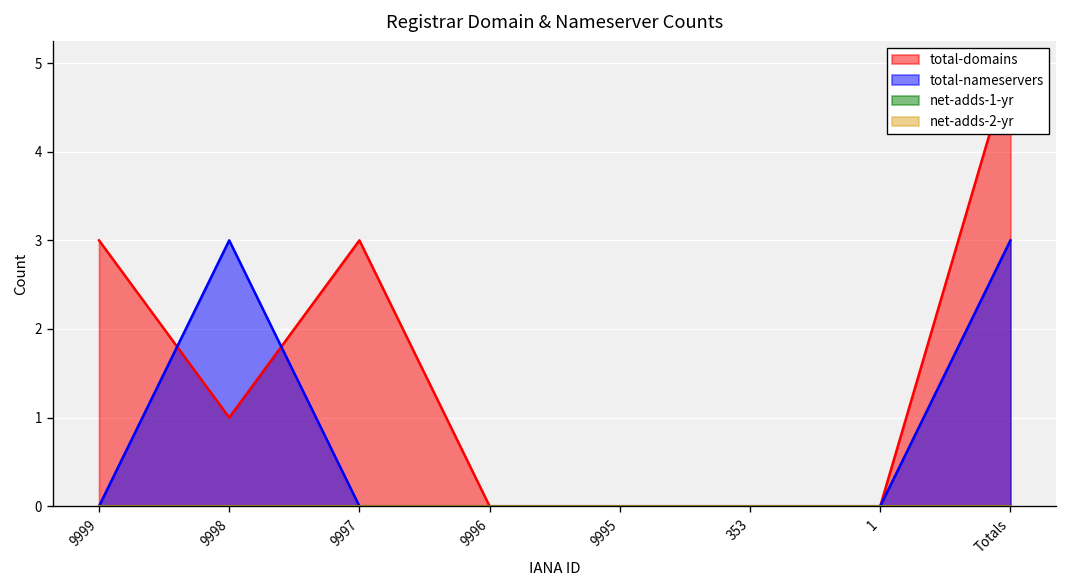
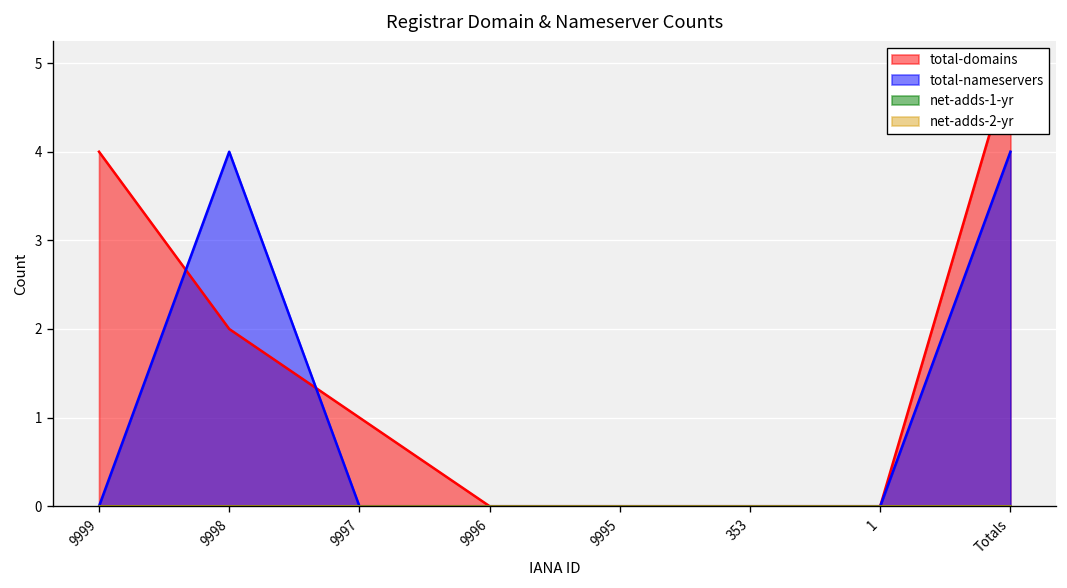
  {
    "total-domains": {
-     "9999": 3,
-     "9998": 1,
-     "9997": 3
+     "9999": 4,
+     "9998": 2,
+     "9997": 1
    },
    "total-nameservers": {
-     "9998": 3,
-     "Totals": 3
+     "9998": 4,
+     "Totals": 4
    },
    "net-adds-2-yr": {
      "9998": 0,
      "Totals": 0
    }
  }
